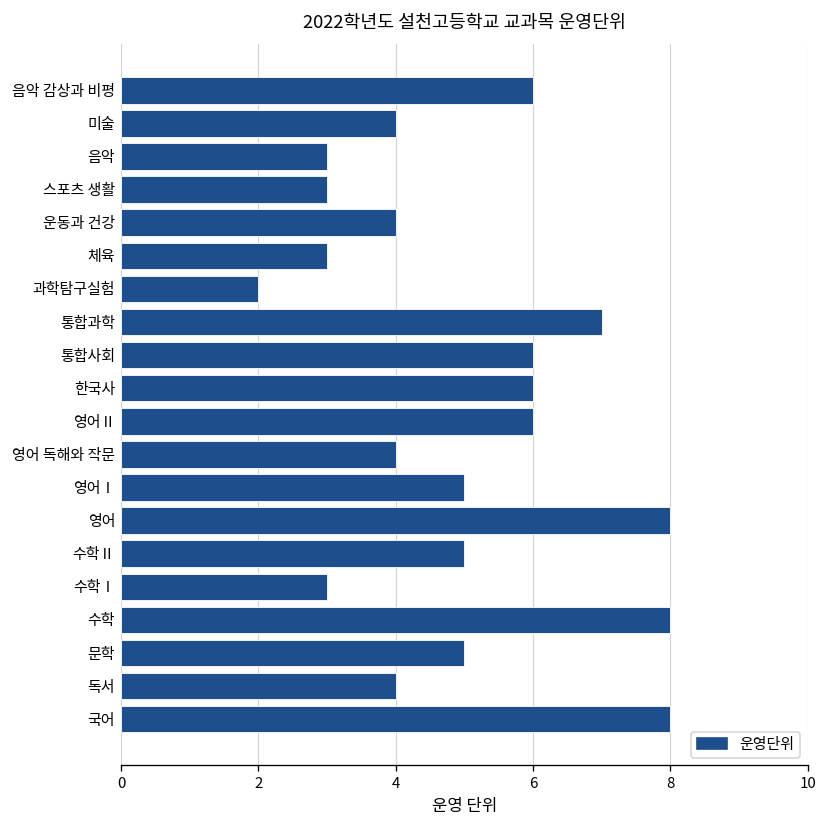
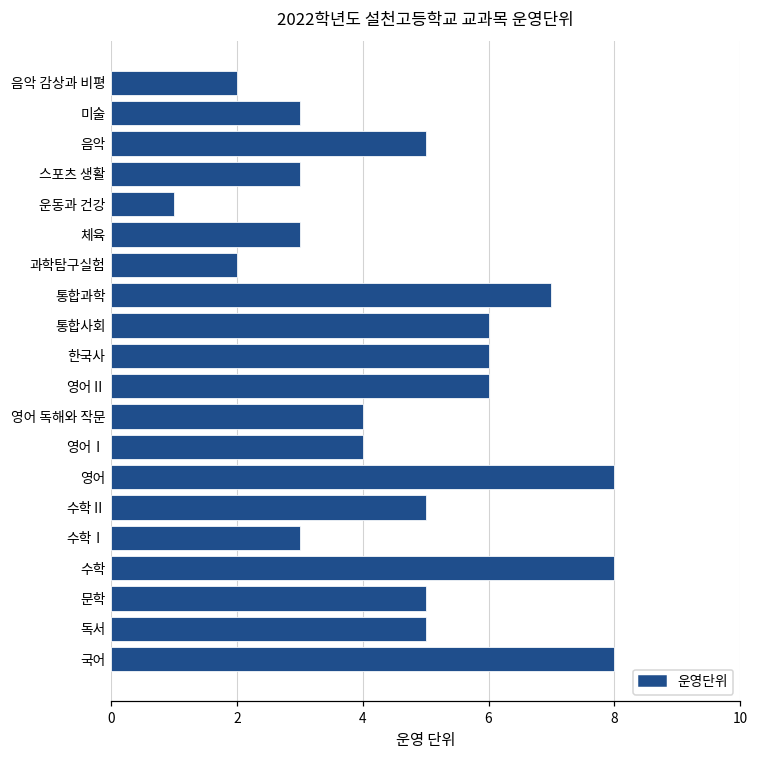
  {
-   "음악 감상과 비평": 6,
-   "미술": 4,
-   "음악": 3,
+   "음악 감상과 비평": 2,
+   "미술": 3,
+   "음악": 5,
    "스포츠 생활": 3,
-   "운동과 건강": 4,
+   "운동과 건강": 1,
    "체육": 3,
    "과학탐구실험": 2,
    "통합과학": 7,
    "통합사회": 6,
    "한국사": 6,
    "영어Ⅱ": 6,
    "영어 독해와 작문": 4,
-   "영어Ⅰ": 5,
+   "영어Ⅰ": 4,
    "영어": 8,
    "수학Ⅱ": 5,
    "수학Ⅰ": 3,
    "수학": 8,
    "문학": 5,
-   "독서": 4,
+   "독서": 5,
    "국어": 8
  }
